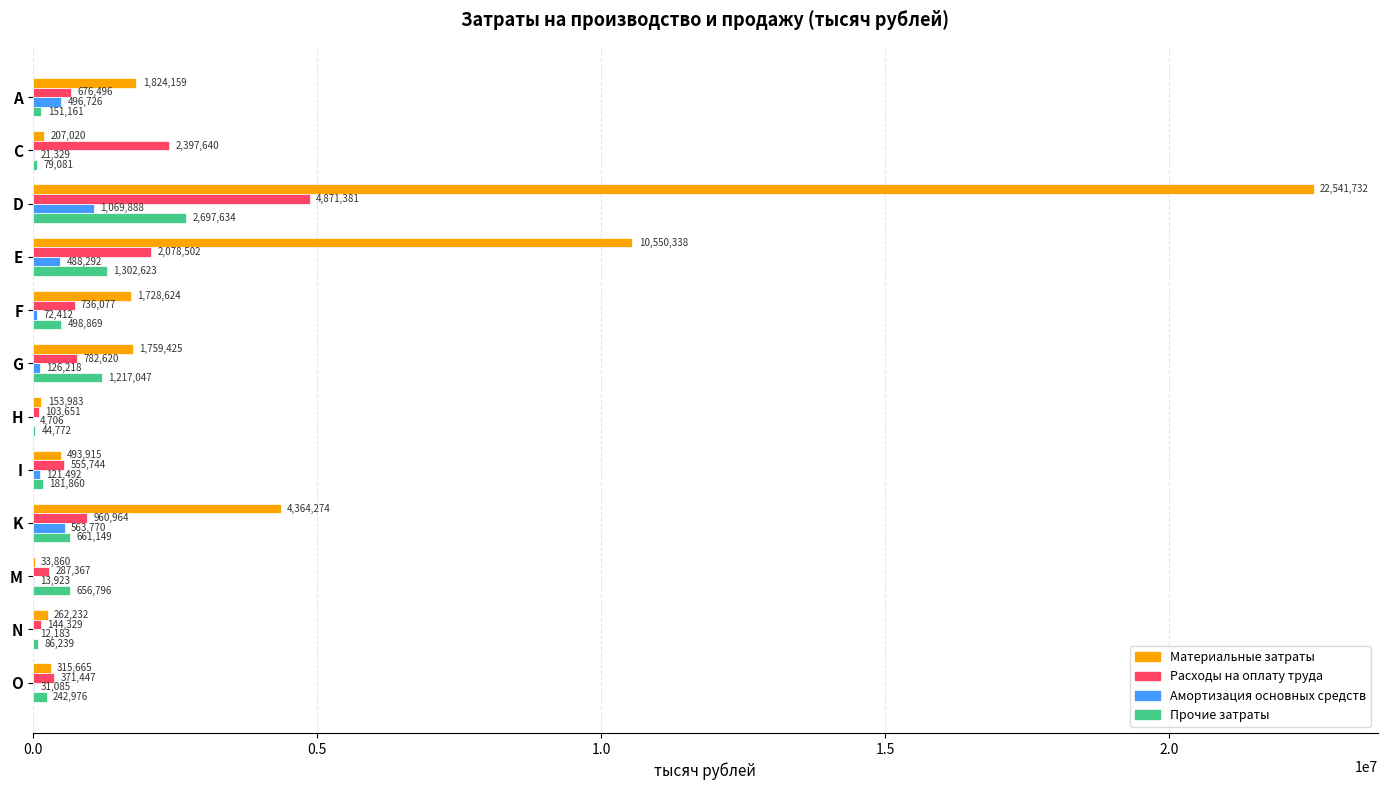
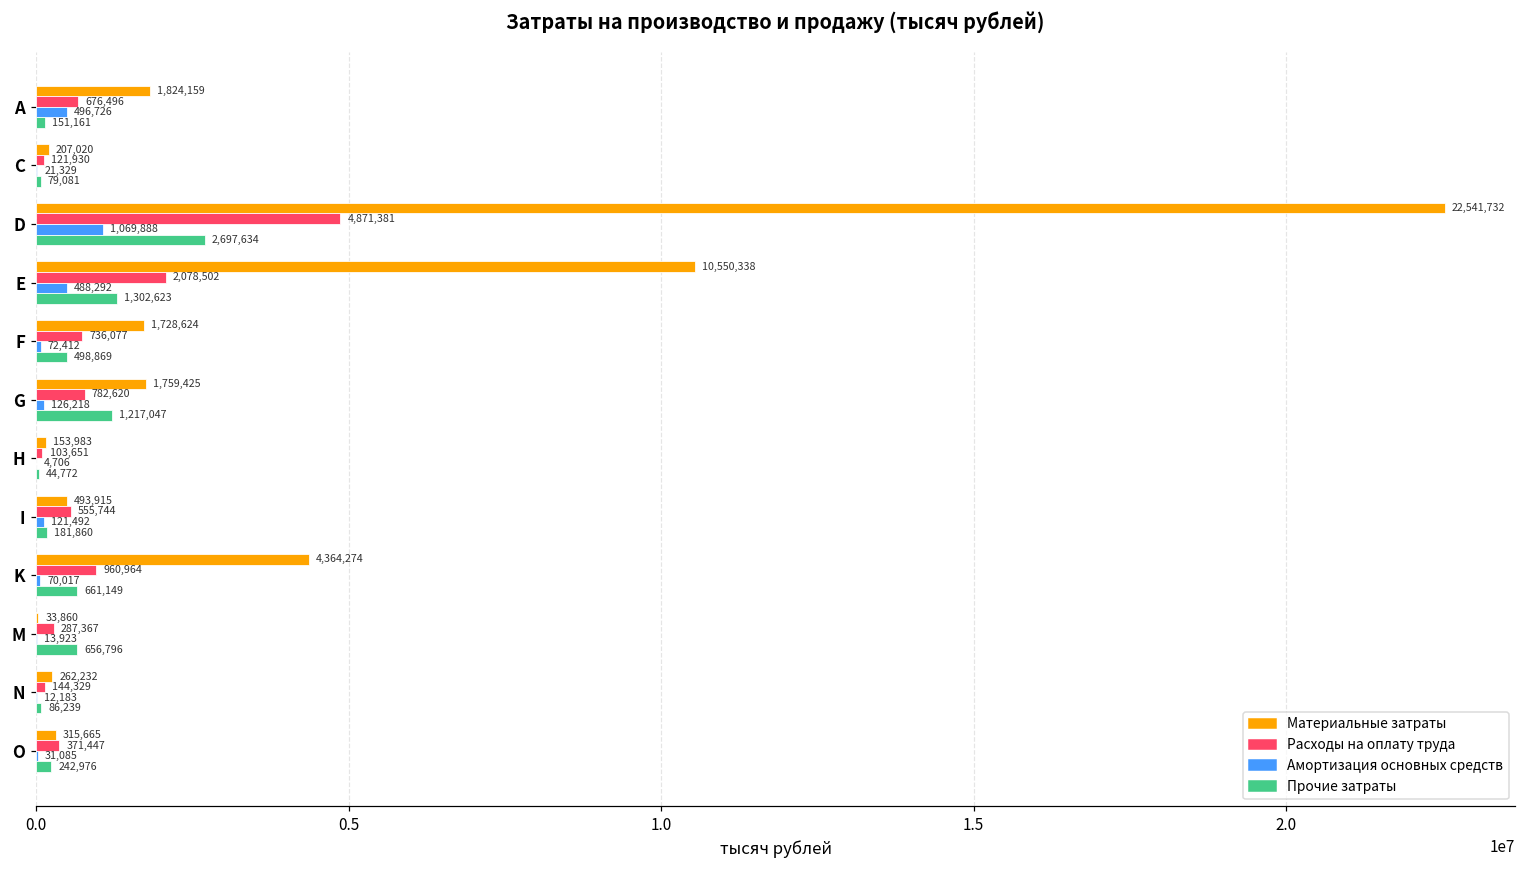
  {
    "Материальные затраты": {
      "A": "1,824,159",
      "C": "207,020",
      "D": "22,541,732",
      "E": "10,550,338",
      "F": "1,728,624",
      "G": "1,759,425",
      "H": "153,983",
      "I": "493,915",
      "K": "4,364,274",
      "M": "33,860",
      "N": "262,232",
      "O": "315,665"
    },
    "Расходы на оплату труда": {
      "A": "676,496",
-     "C": "2,397,640",
+     "C": "121,930",
      "D": "4,871,381",
      "E": "2,078,502",
      "F": "736,077",
      "G": "782,620",
      "H": "103,651",
      "I": "555,744",
      "K": "960,964",
      "M": "287,367",
      "N": "144,329",
      "O": "371,447"
    },
    "Амортизация основных средств": {
      "A": "496,726",
      "C": "21,329",
      "D": "1,069,888",
      "E": "488,292",
      "F": "72,412",
      "G": "126,218",
      "H": "4,706",
      "I": "121,492",
-     "K": "563,770",
+     "K": "70,017",
      "M": "13,923",
      "N": "12,183",
      "O": "31,085"
    },
    "Прочие затраты": {
      "A": "151,161",
      "C": "79,081",
      "D": "2,697,634",
      "E": "1,302,623",
      "F": "498,869",
      "G": "1,217,047",
      "H": "44,772",
      "I": "181,860",
      "K": "661,149",
      "M": "656,796",
      "N": "86,239",
      "O": "242,976"
    }
  }
